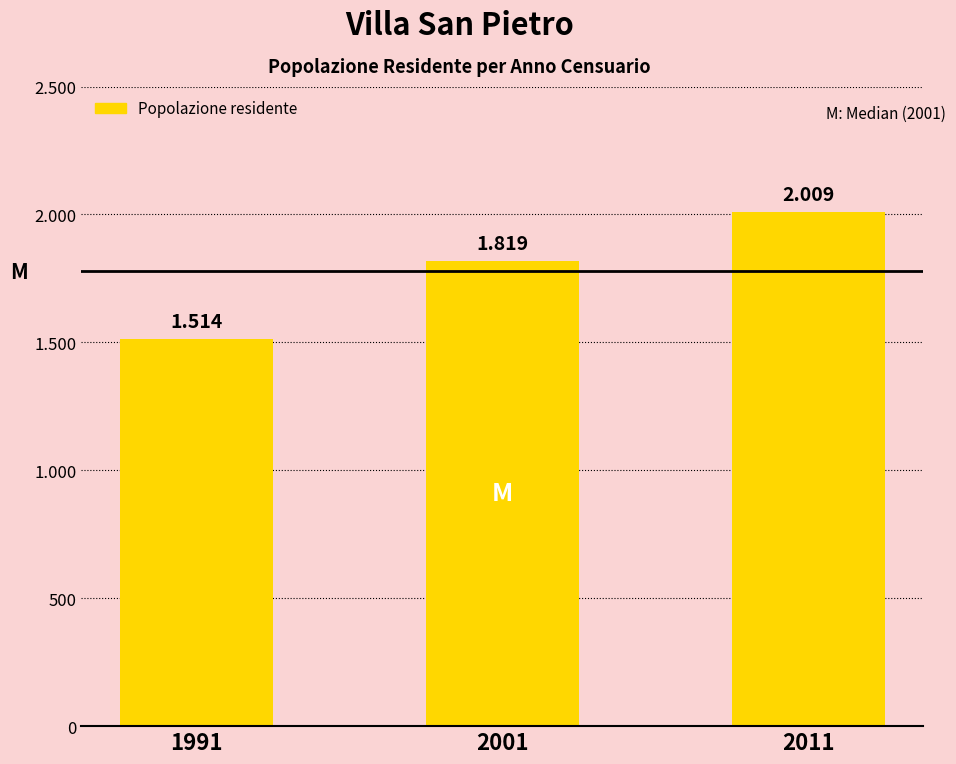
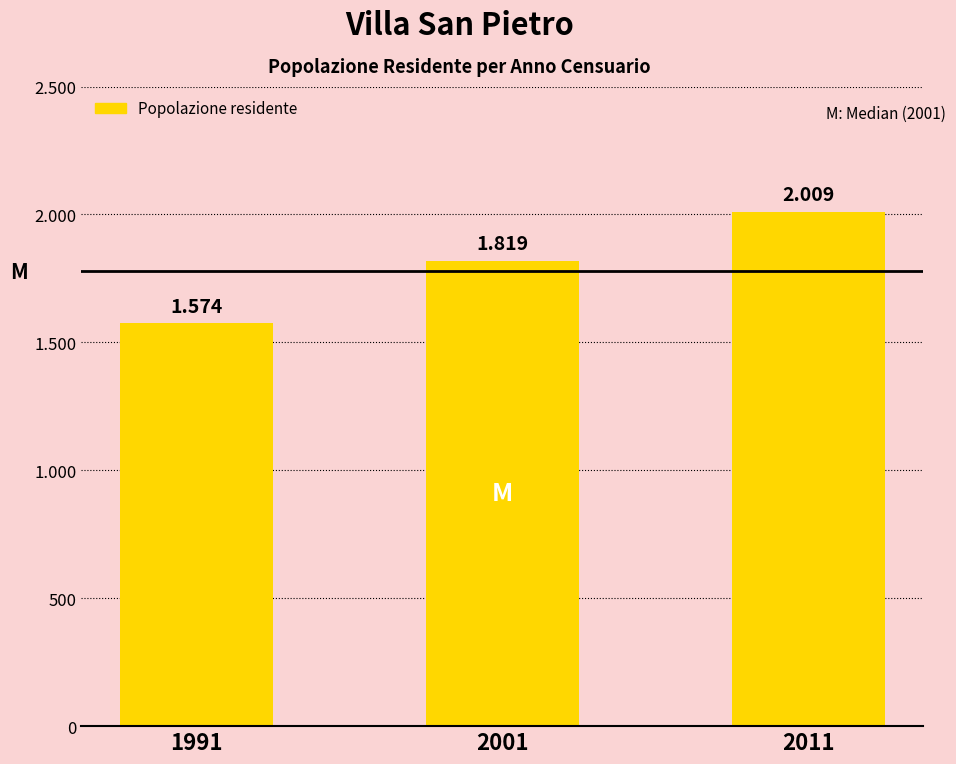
  {
-   "1991": 1.514
+   "1991": 1.574
  }
